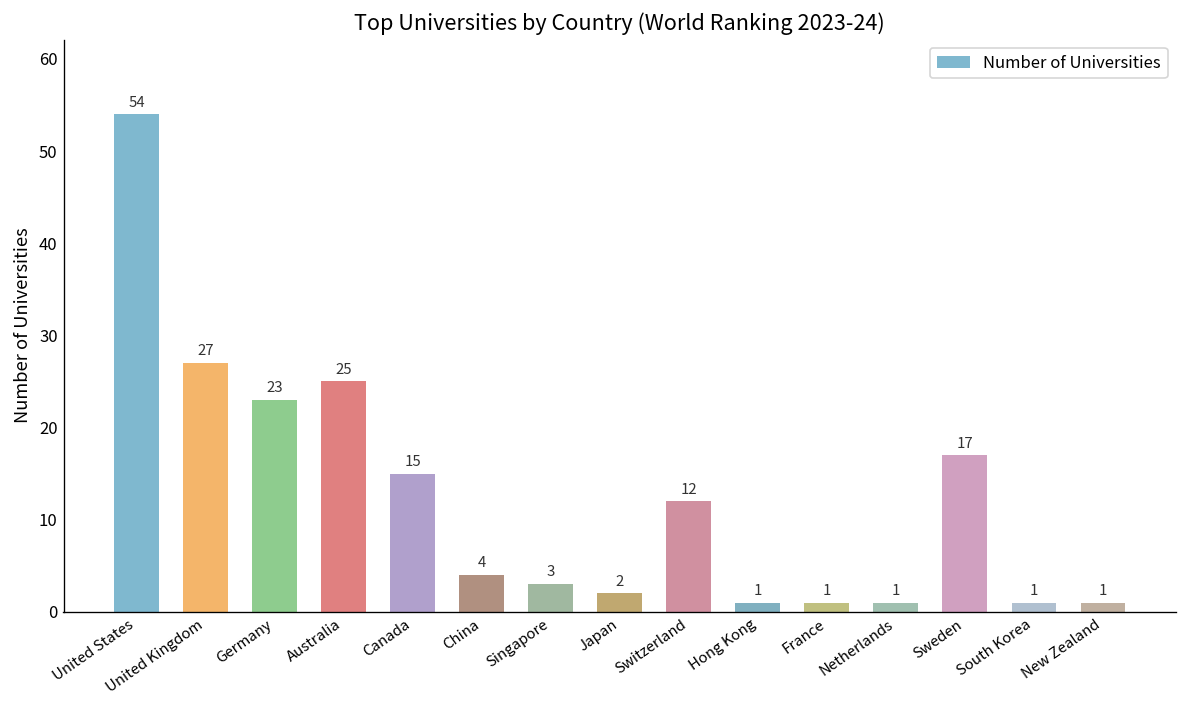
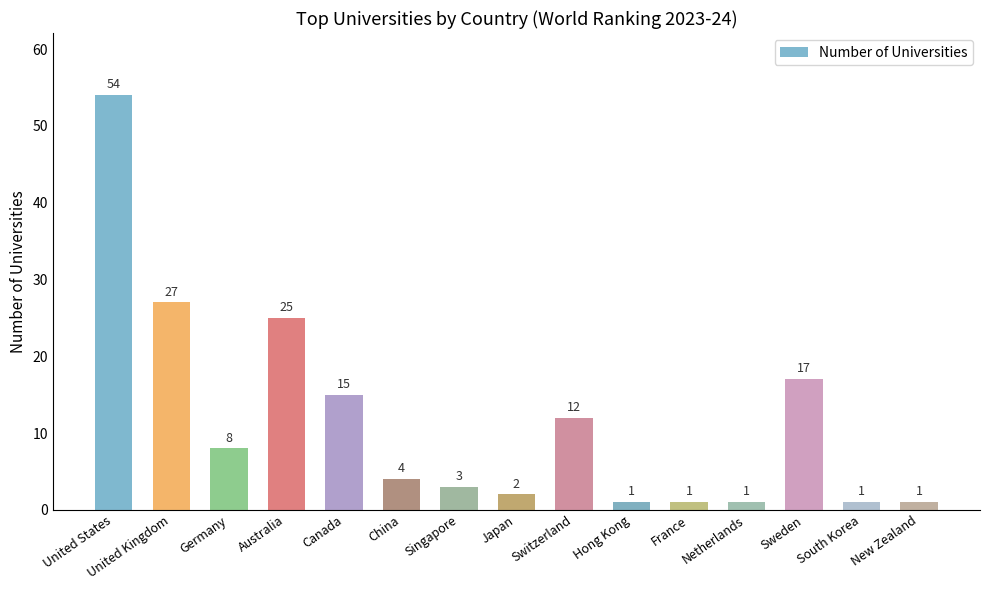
  {
    "United States": 54,
    "United Kingdom": 27,
-   "Germany": 23,
+   "Germany": 8,
    "Australia": 25,
    "Canada": 15,
    "China": 4,
    "Singapore": 3,
    "Japan": 2,
    "Switzerland": 12,
    "Hong Kong": 1,
    "France": 1,
    "Netherlands": 1,
    "Sweden": 17,
    "South Korea": 1,
    "New Zealand": 1
  }
